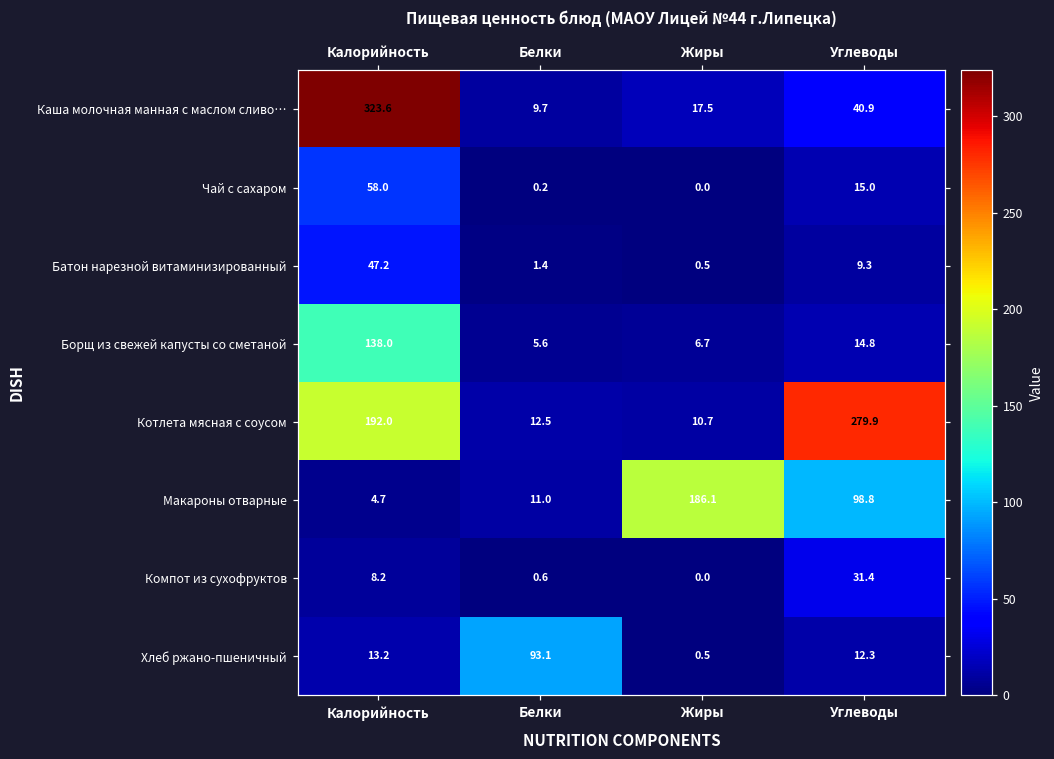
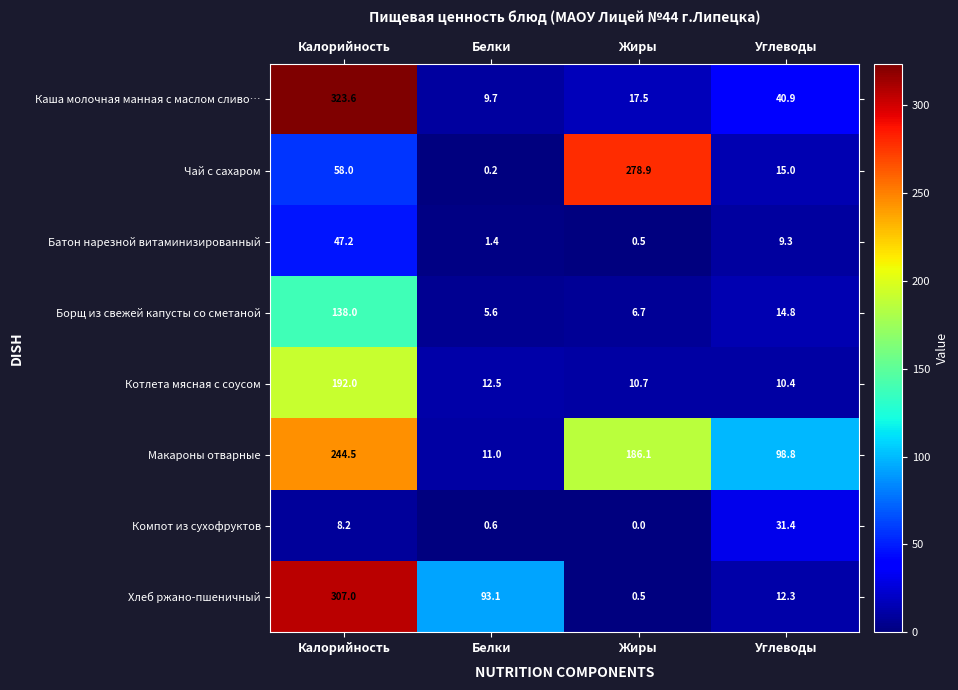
  {
    "Каша молочная манная с маслом сливо…": {
      "Калорийность": 323.6,
      "Белки": 9.7,
      "Жиры": 17.5,
      "Углеводы": 40.9
    },
    "Чай с сахаром": {
      "Калорийность": 58.0,
      "Белки": 0.2,
-     "Жиры": 0.0,
+     "Жиры": 278.9,
      "Углеводы": 15.0
    },
    "Батон нарезной витаминизированный": {
      "Калорийность": 47.2,
      "Белки": 1.4,
      "Жиры": 0.5,
      "Углеводы": 9.3
    },
    "Борщ из свежей капусты со сметаной": {
      "Калорийность": 138.0,
      "Белки": 5.6,
      "Жиры": 6.7,
      "Углеводы": 14.8
    },
    "Котлета мясная с соусом": {
      "Калорийность": 192.0,
      "Белки": 12.5,
      "Жиры": 10.7,
-     "Углеводы": 279.9
+     "Углеводы": 10.4
    },
    "Макароны отварные": {
-     "Калорийность": 4.7,
+     "Калорийность": 244.5,
      "Белки": 11.0,
      "Жиры": 186.1,
      "Углеводы": 98.8
    },
    "Компот из сухофруктов": {
      "Калорийность": 8.2,
      "Белки": 0.6,
      "Жиры": 0.0,
      "Углеводы": 31.4
    },
    "Хлеб ржано-пшеничный": {
-     "Калорийность": 13.2,
+     "Калорийность": 307.0,
      "Белки": 93.1,
      "Жиры": 0.5,
      "Углеводы": 12.3
    }
  }
